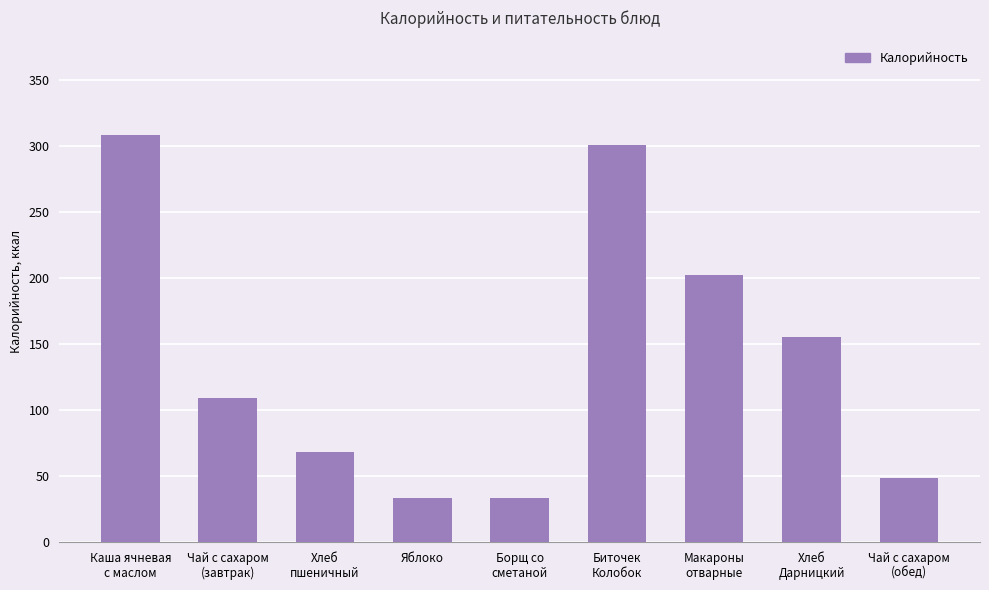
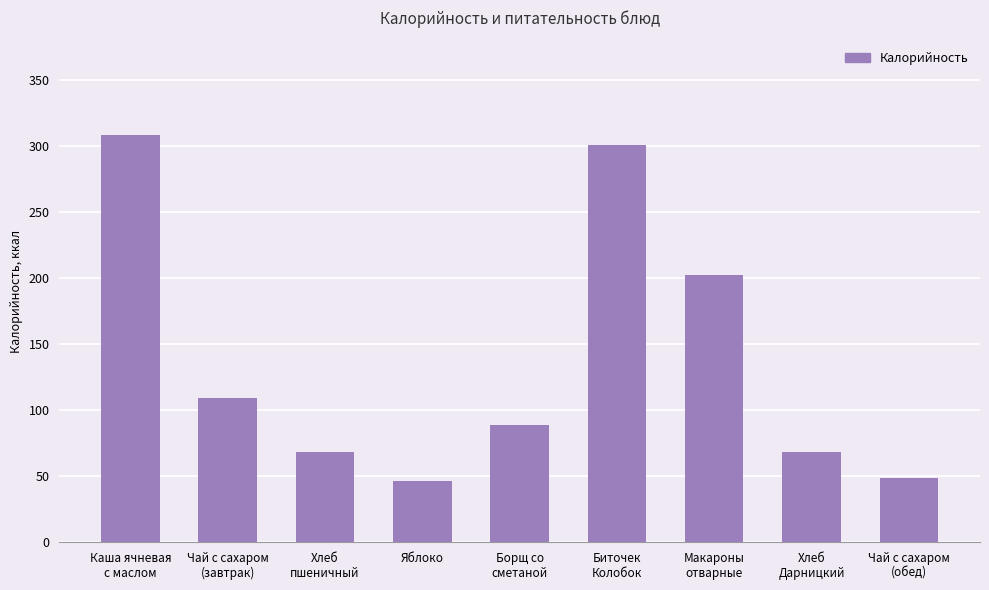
  {
    "Каша ячневая с маслом": 309,
    "Чай с сахаром (завтрак)": 109,
    "Хлеб пшеничный": 68,
-   "Яблоко": 33,
-   "Борщ со сметаной": 33,
+   "Яблоко": 46,
+   "Борщ со сметаной": 89,
    "Биточек Колобок": 301,
    "Макароны отварные": 202,
-   "Хлеб Дарницкий": 155,
+   "Хлеб Дарницкий": 68,
    "Чай с сахаром (обед)": 49
  }
